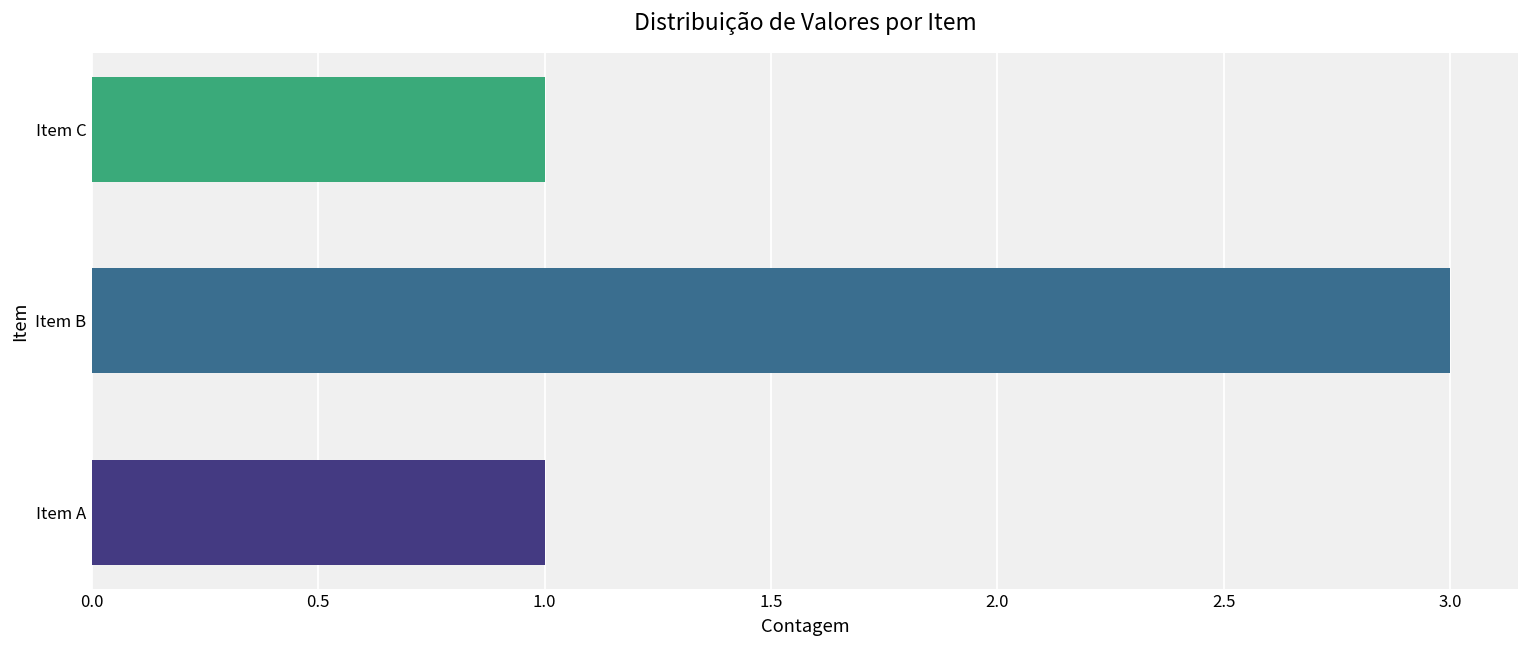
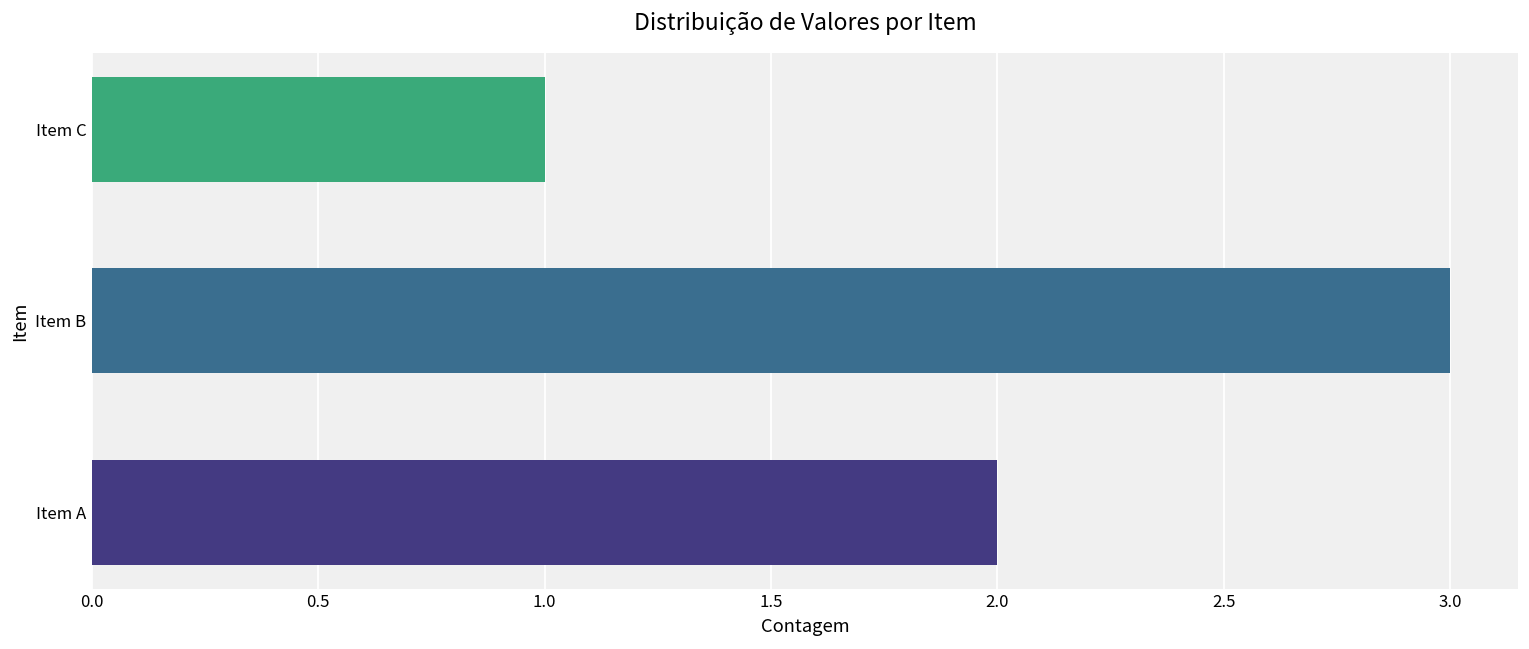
  {
    "Item C": 1,
    "Item B": 3,
-   "Item A": 1
+   "Item A": 2
  }
